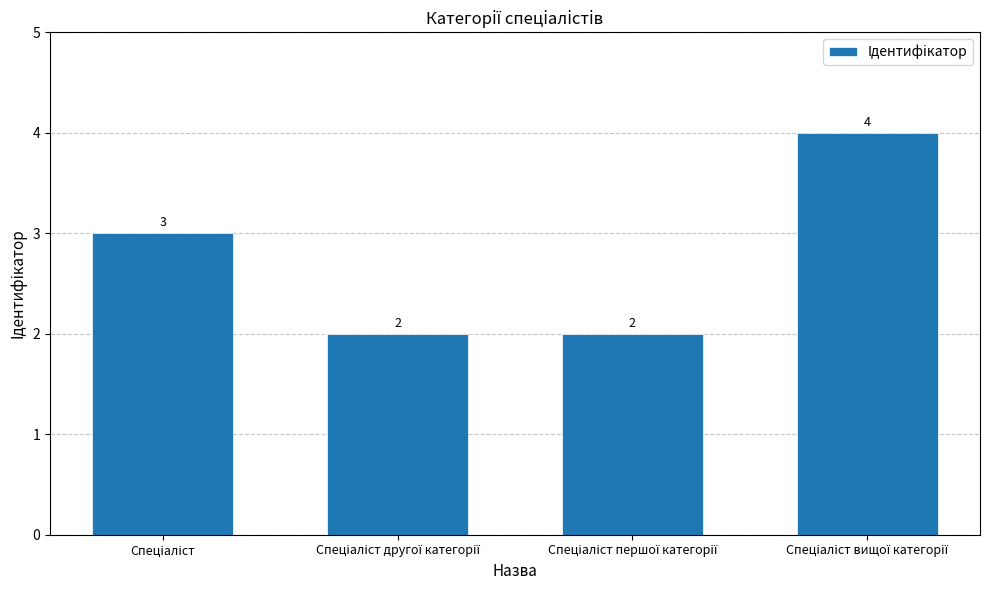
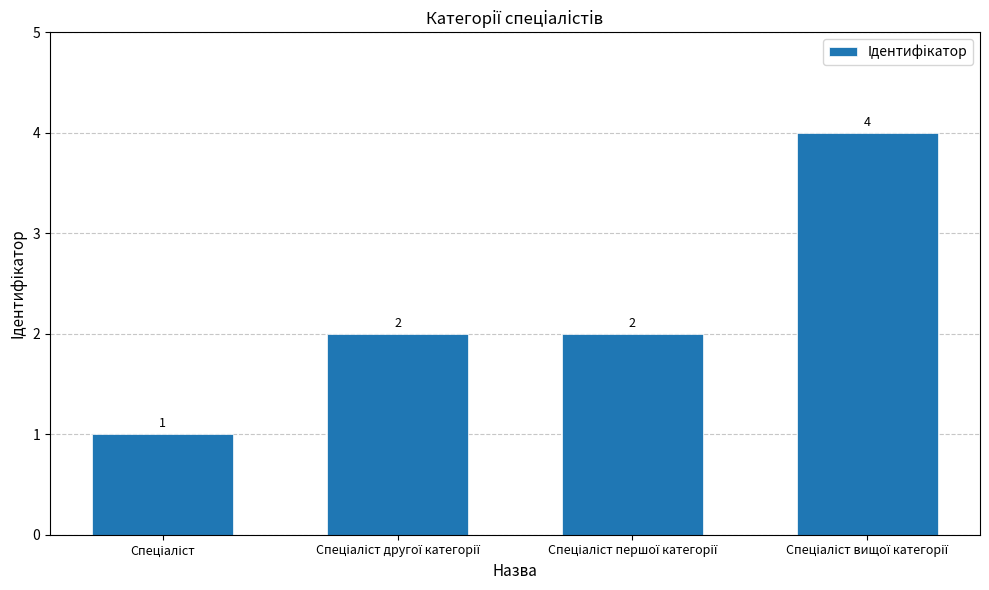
  {
-   "Спеціаліст": 3,
+   "Спеціаліст": 1,
    "Спеціаліст другої категорії": 2,
    "Спеціаліст першої категорії": 2,
    "Спеціаліст вищої категорії": 4
  }
